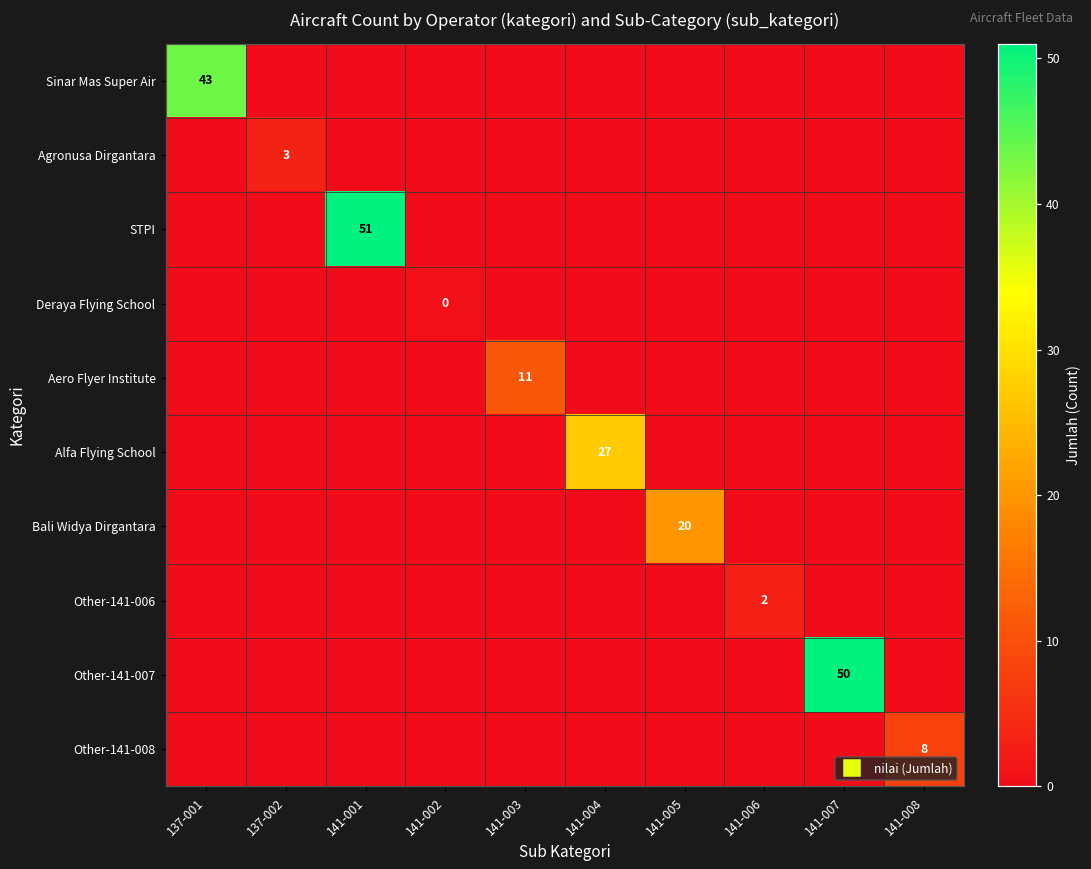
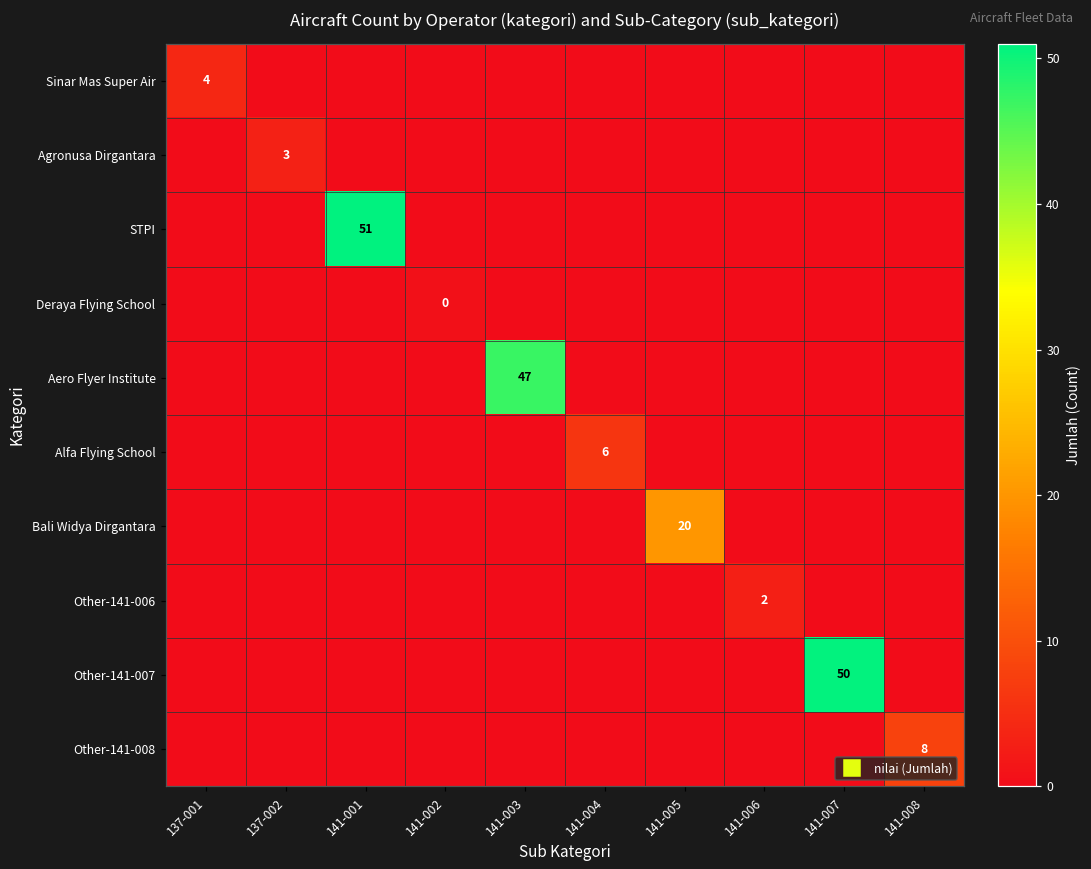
  {
    "Sinar Mas Super Air": {
-     "137-001": 43
+     "137-001": 4
    },
    "Agronusa Dirgantara": {
      "137-002": 3
    },
    "STPI": {
      "141-001": 51
    },
    "Deraya Flying School": {
      "141-002": 0
    },
    "Aero Flyer Institute": {
-     "141-003": 11
+     "141-003": 47
    },
    "Alfa Flying School": {
-     "141-004": 27
+     "141-004": 6
    },
    "Bali Widya Dirgantara": {
      "141-005": 20
    },
    "Other-141-006": {
      "141-006": 2
    },
    "Other-141-007": {
      "141-007": 50
    },
    "Other-141-008": {
      "141-008": 8
    }
  }
